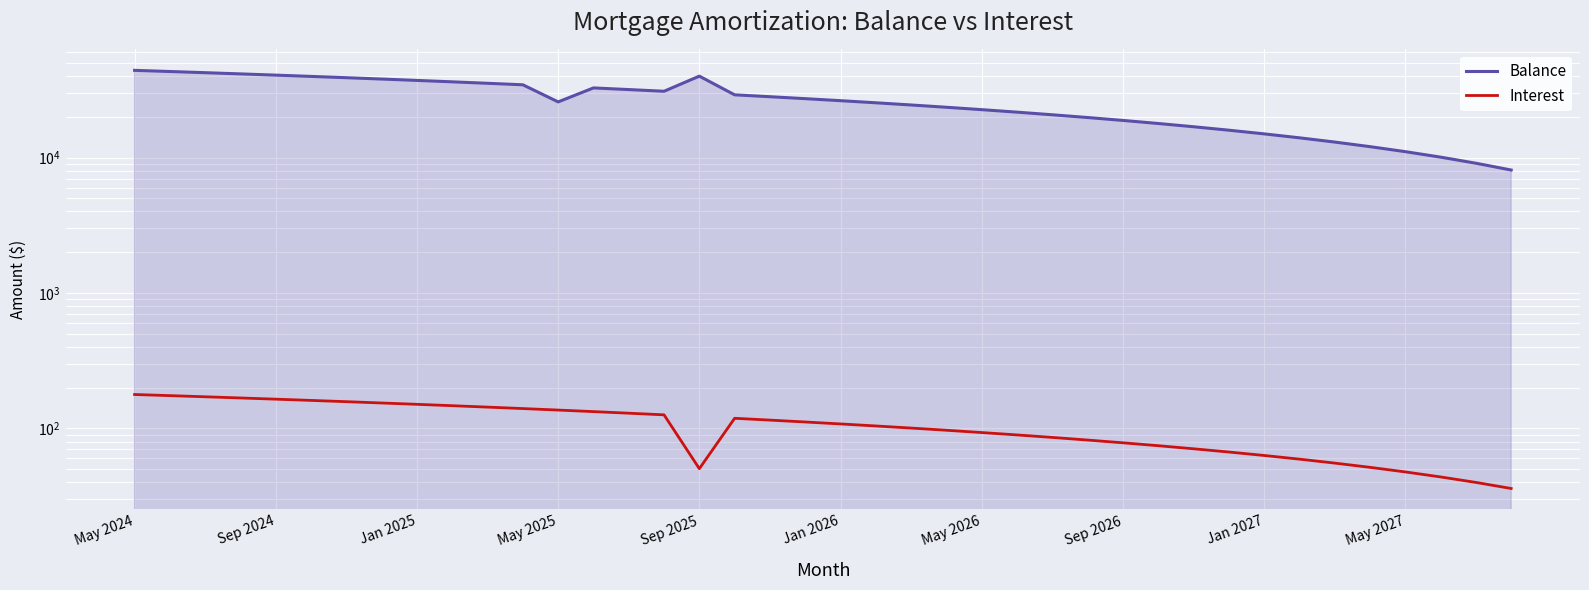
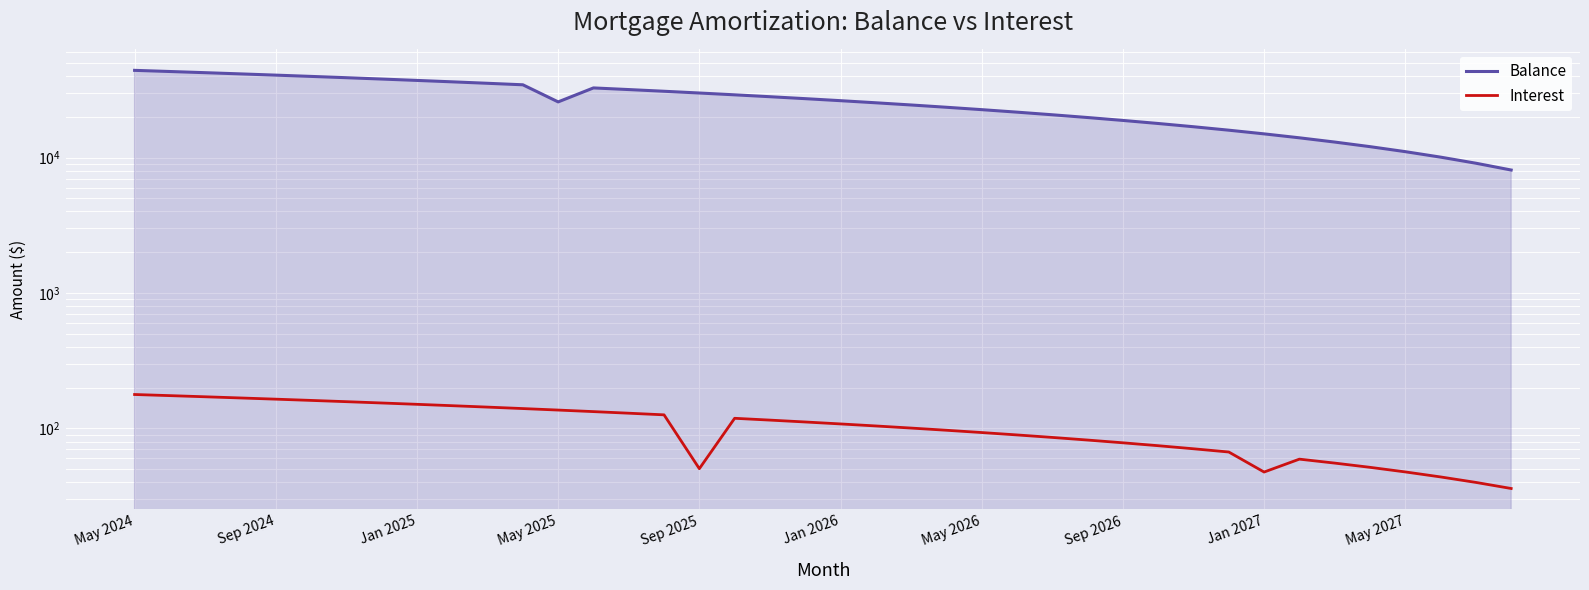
  {
    "Balance": {
      "May 2024": 44000,
      "Sep 2024": 41000,
      "Jan 2025": 37000,
      "May 2025": 26000,
-     "Sep 2025": 40000,
+     "Sep 2025": 30000,
      "Jan 2026": 26000,
      "May 2026": 23000,
      "Sep 2026": 19000,
      "Jan 2027": 15000,
      "May 2027": 11000
    },
    "Interest": {
      "May 2024": 180,
      "Sep 2024": 160,
      "Jan 2025": 150,
      "May 2025": 140,
      "Sep 2025": 50,
      "Jan 2026": 110,
      "May 2026": 90,
      "Sep 2026": 80,
-     "Jan 2027": 60,
+     "Jan 2027": 48,
      "May 2027": 48
    }
  }
